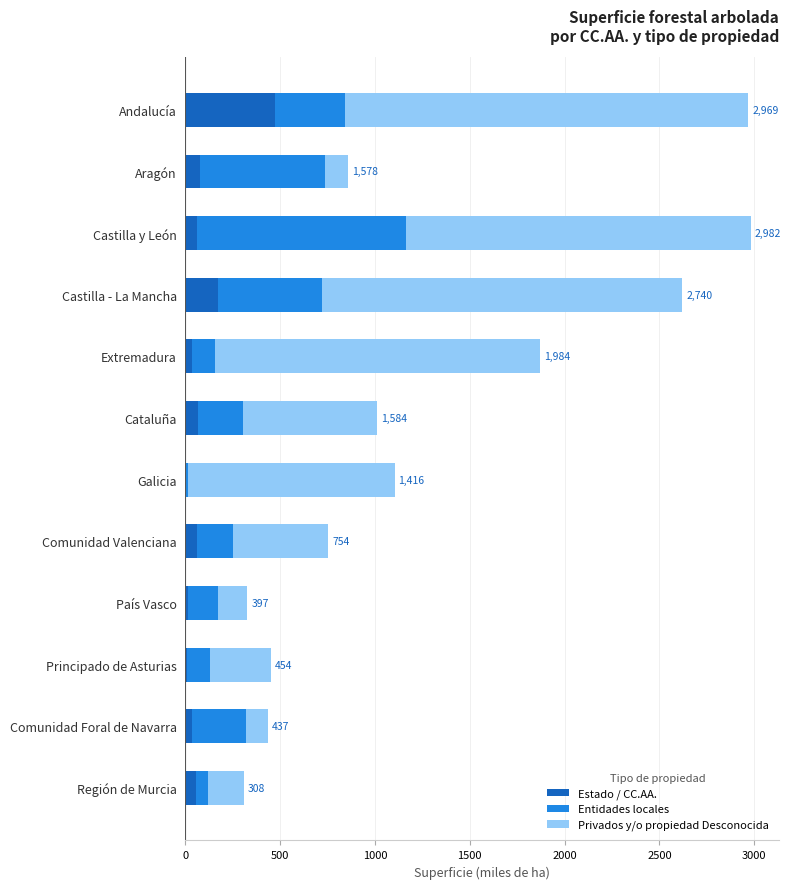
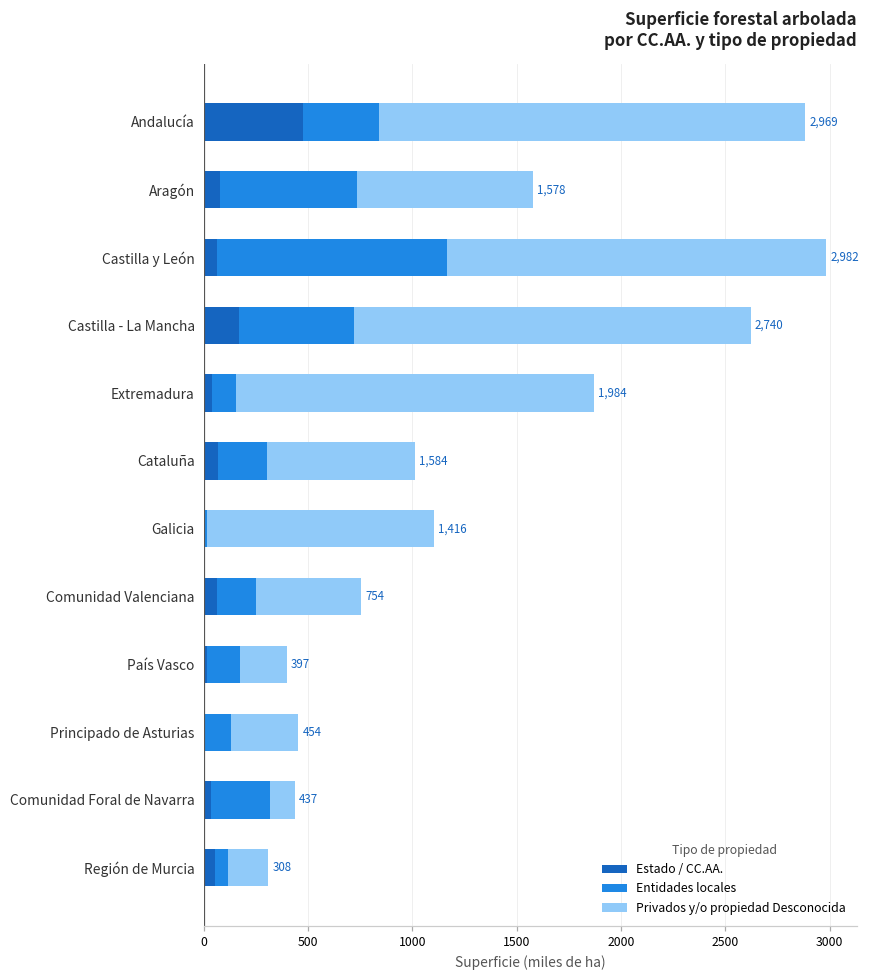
  {
    "Privados y/o propiedad Desconocida": {
-     "Andalucía": 2130,
-     "Aragón": 130,
-     "País Vasco": 150
+     "Andalucía": 2040,
+     "Aragón": 840,
+     "País Vasco": 220
    }
  }
